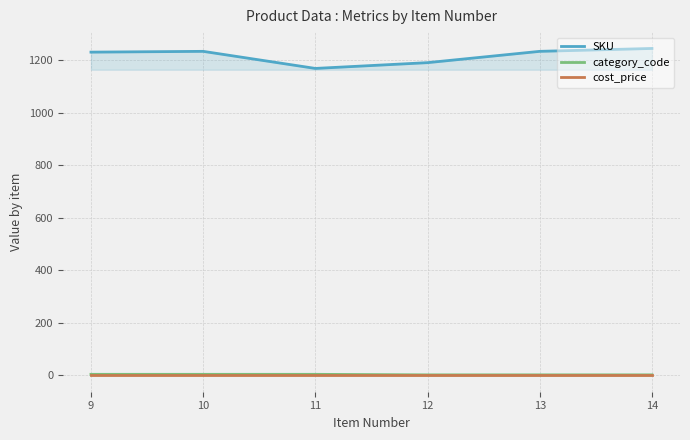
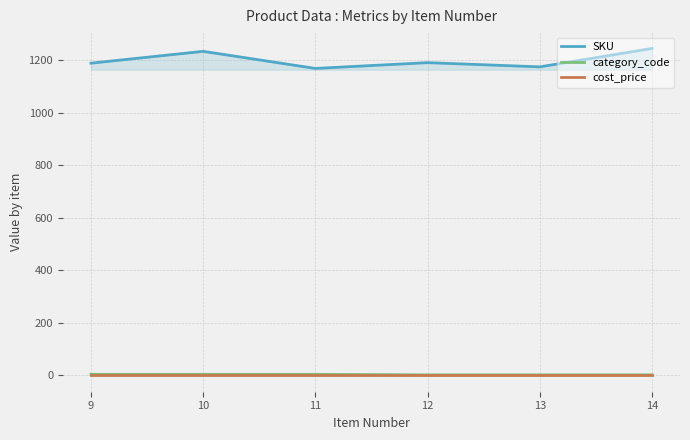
  {
    "SKU": {
-     "9": 1230,
+     "9": 1190,
      "10": 1230,
      "11": 1170,
      "12": 1190,
-     "13": 1230
+     "13": 1170
    }
  }
